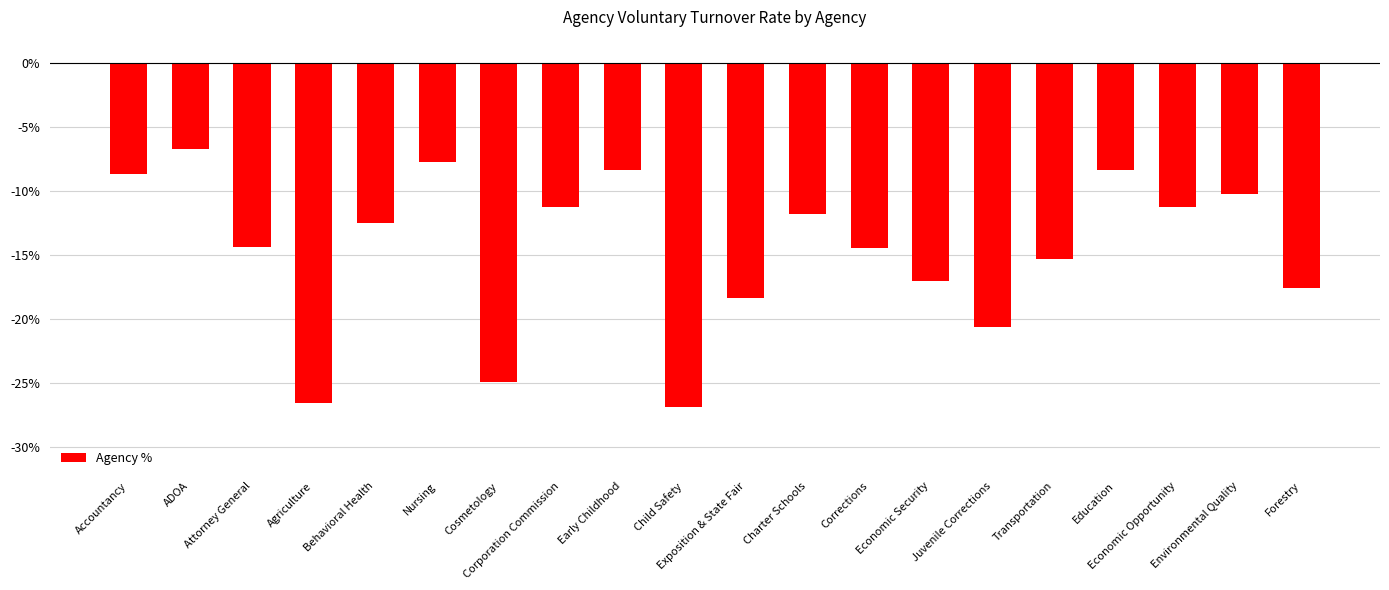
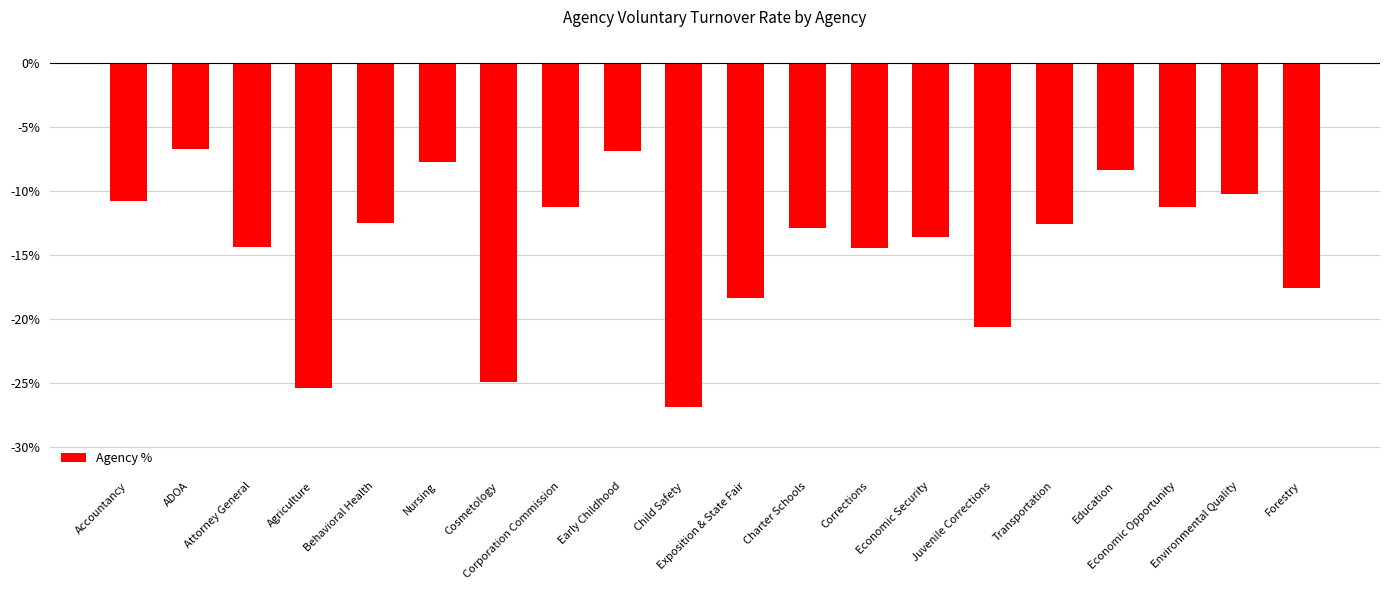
  {
-   "Accountancy": "-8.7%",
+   "Accountancy": "-10.8%",
    "ADOA": "-6.8%",
    "Attorney General": "-14.4%",
-   "Agriculture": "-26.6%",
+   "Agriculture": "-25.4%",
    "Behavioral Health": "-12.5%",
    "Nursing": "-7.8%",
    "Cosmetology": "-24.9%",
    "Corporation Commission": "-11.3%",
-   "Early Childhood": "-8.4%",
+   "Early Childhood": "-6.9%",
    "Child Safety": "-26.9%",
    "Exposition & State Fair": "-18.4%",
-   "Charter Schools": "-11.9%",
+   "Charter Schools": "-12.9%",
    "Corrections": "-14.5%",
-   "Economic Security": "-17.1%",
+   "Economic Security": "-13.6%",
    "Juvenile Corrections": "-20.7%",
-   "Transportation": "-15.3%",
+   "Transportation": "-12.6%",
    "Education": "-8.4%",
    "Economic Opportunity": "-11.3%",
    "Environmental Quality": "-10.3%",
    "Forestry": "-17.6%"
  }
